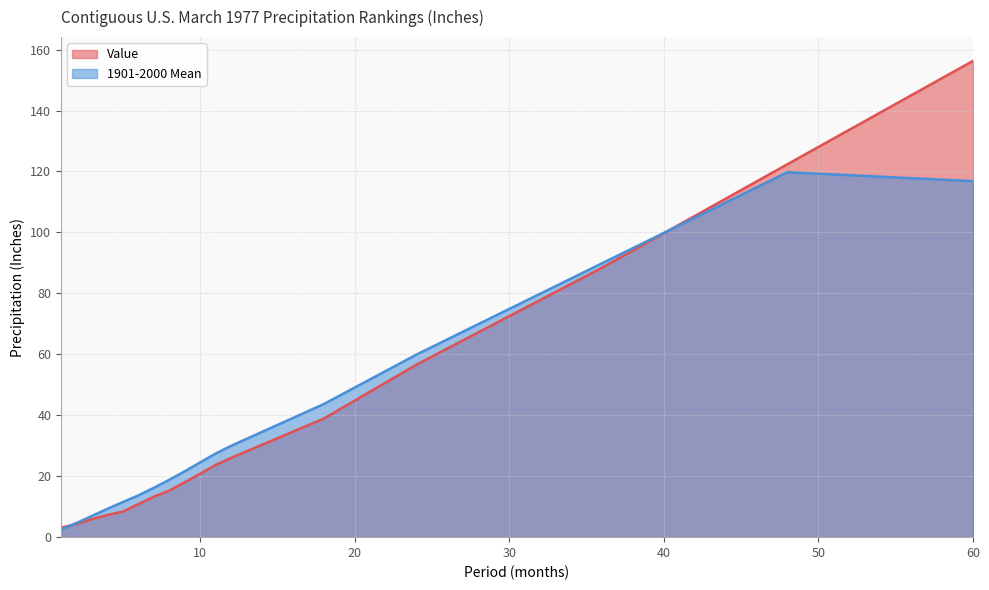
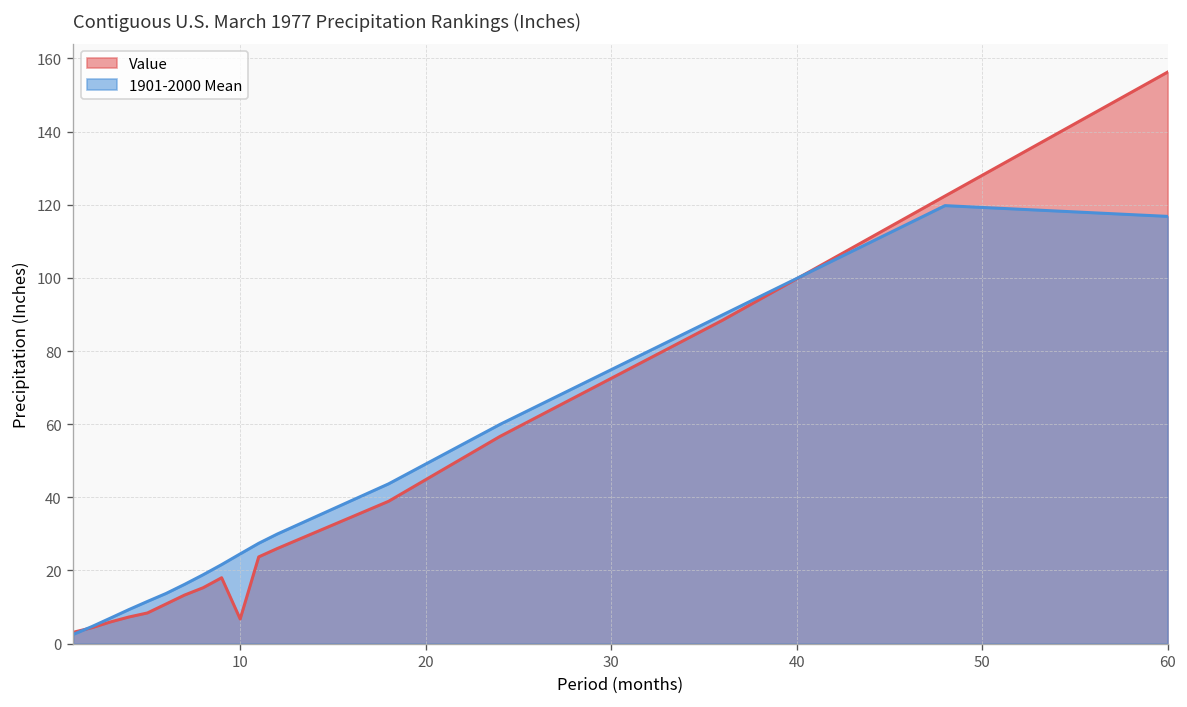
  {
    "Value": {
-     "10": 21,
+     "10": 7,
      "60": 156
    },
    "1901-2000 Mean": {
      "10": 25,
      "60": 117
    }
  }
